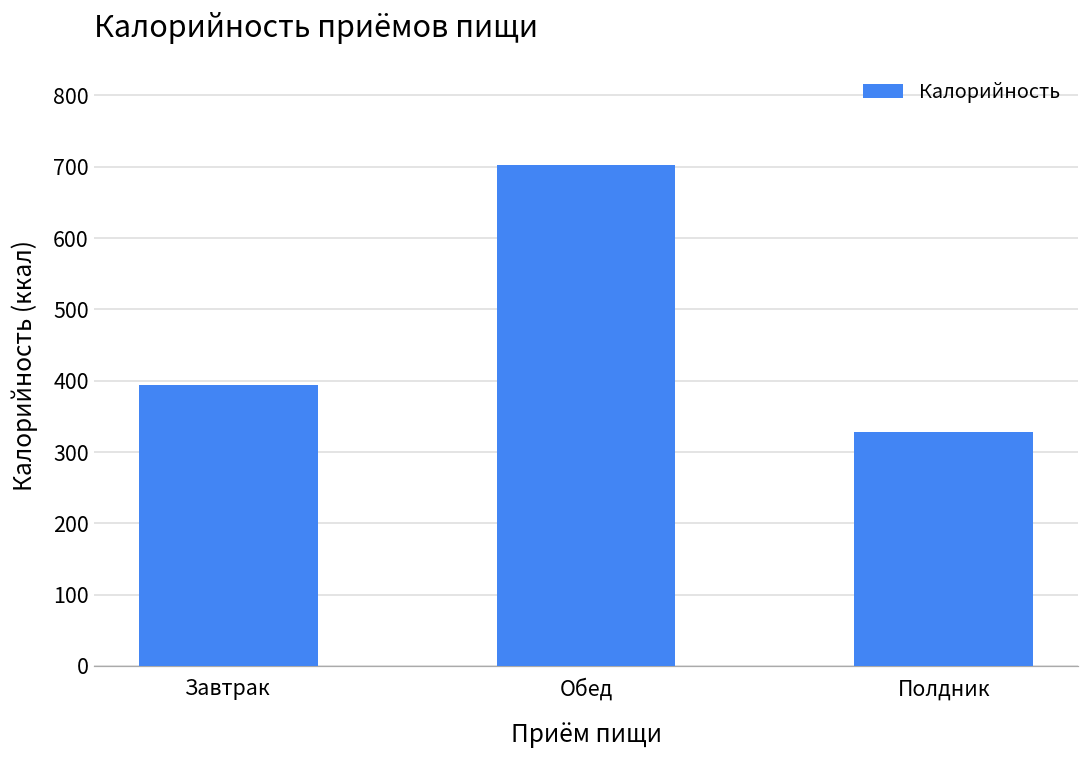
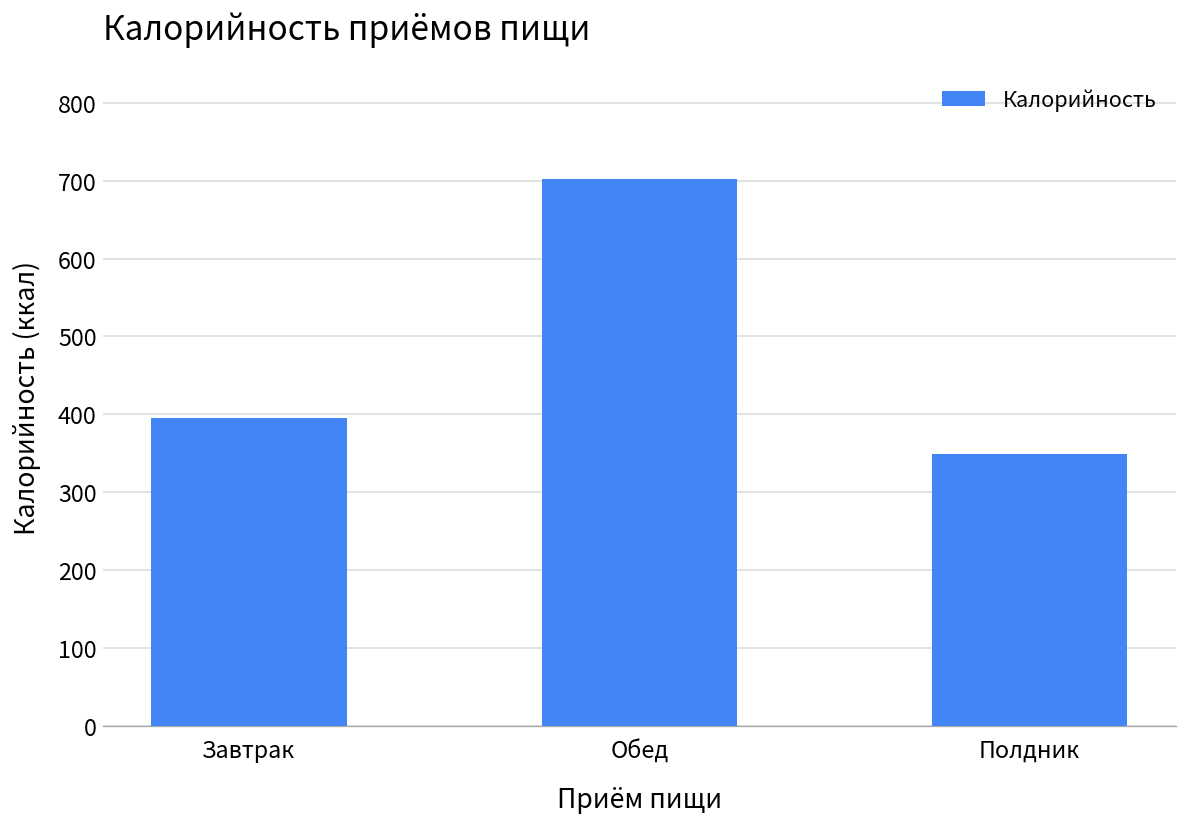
  {
    "Завтрак": 390,
    "Обед": 700,
-   "Полдник": 330
+   "Полдник": 350
  }
